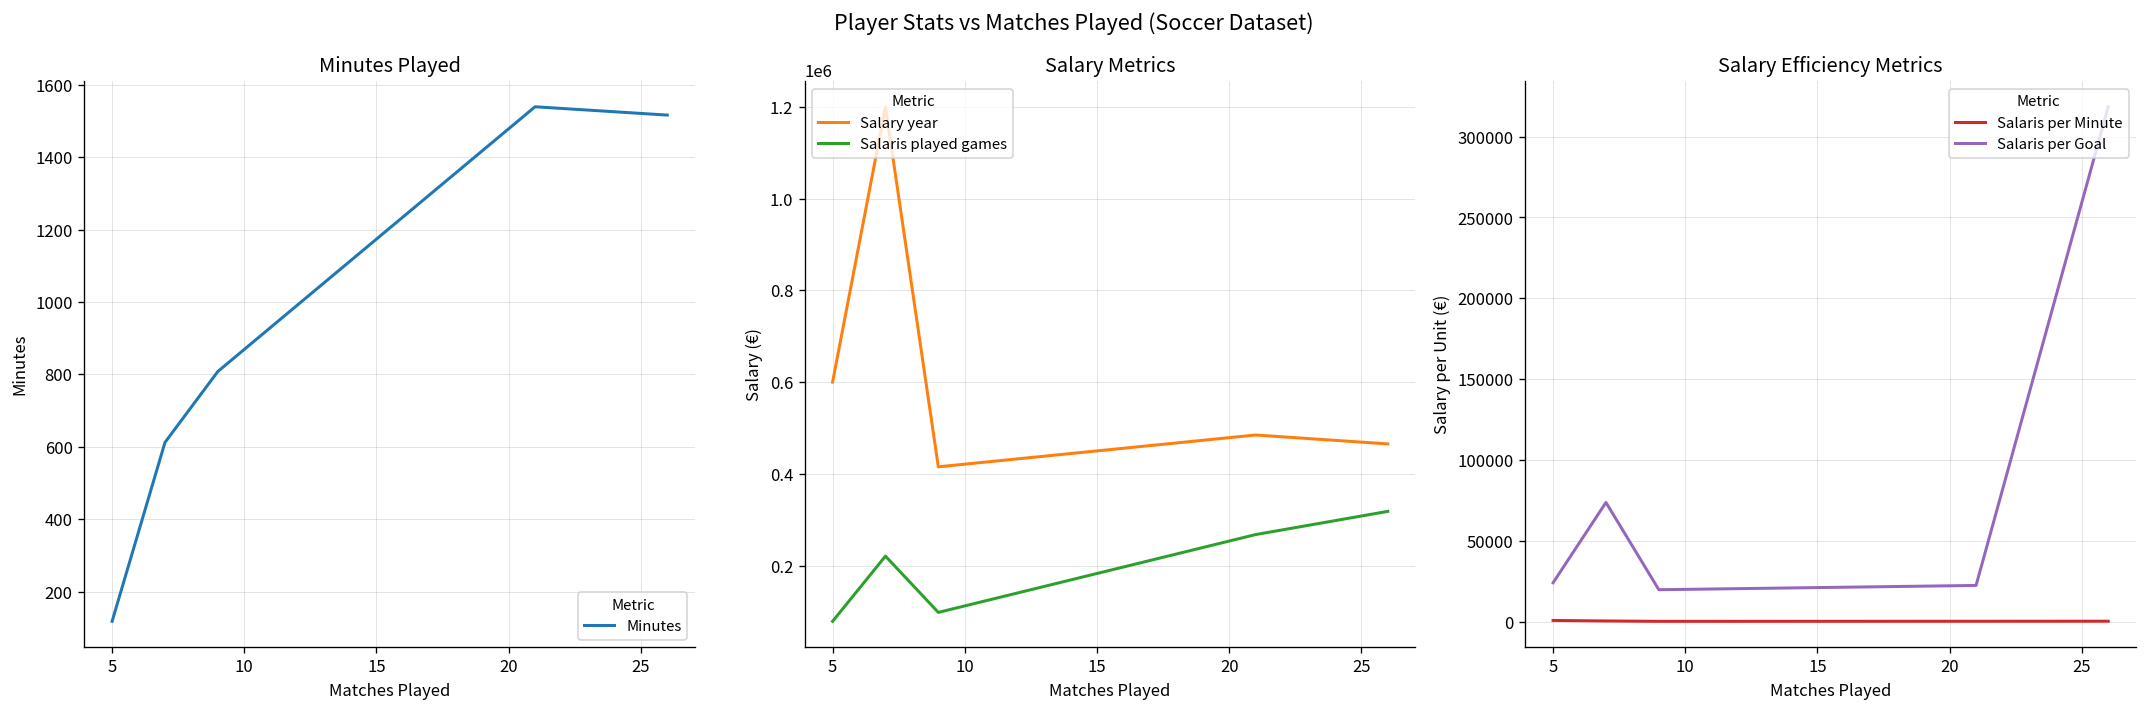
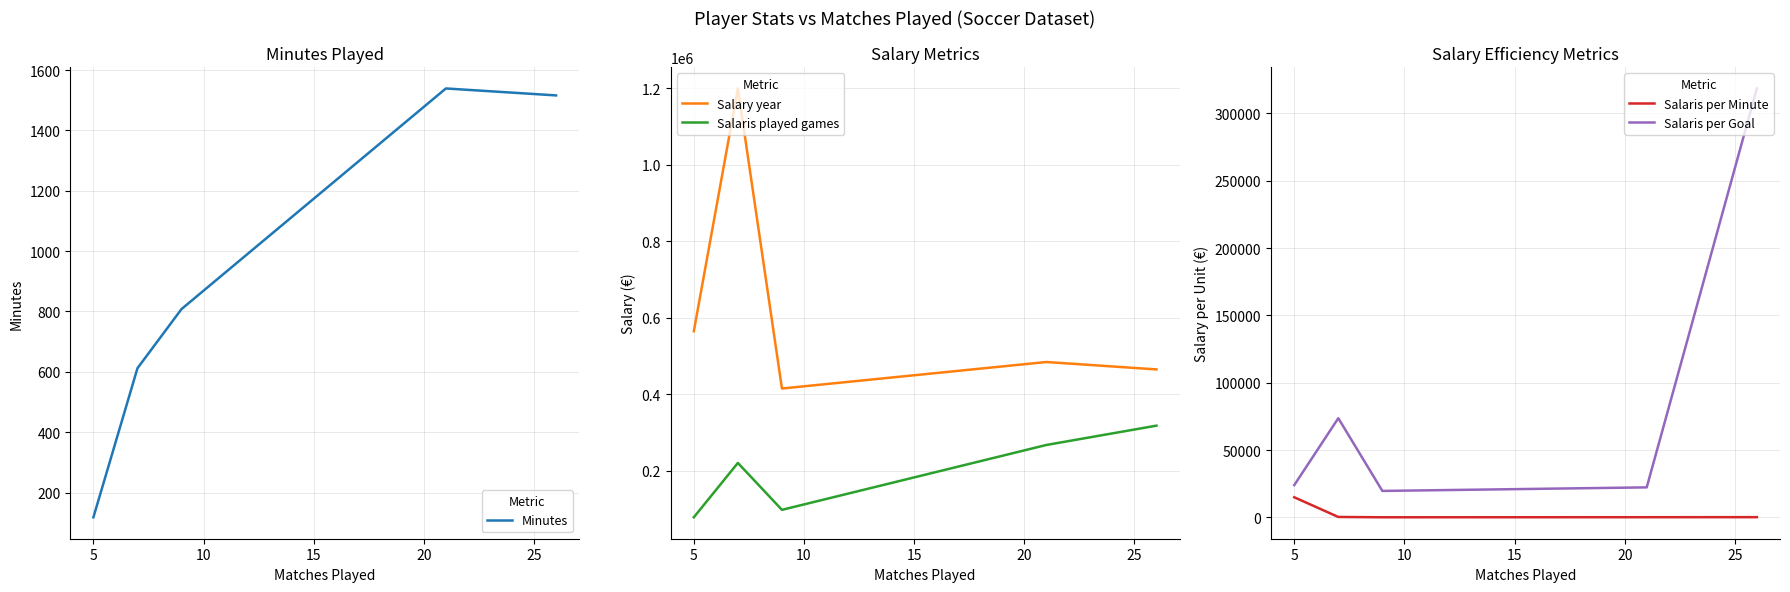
  {
    "Minutes Played": {
      "5": 120
    },
    "Salary Metrics": {
      "Salary year": {
-       "5": 600000
+       "5": 570000
      },
      "Salaris played games": {
        "5": 80000
      }
    },
    "Salary Efficiency Metrics": {
      "Salaris per Minute": {
-       "5": 1000
+       "5": 15000
      },
      "Salaris per Goal": {
        "5": 24000
      }
    }
  }
